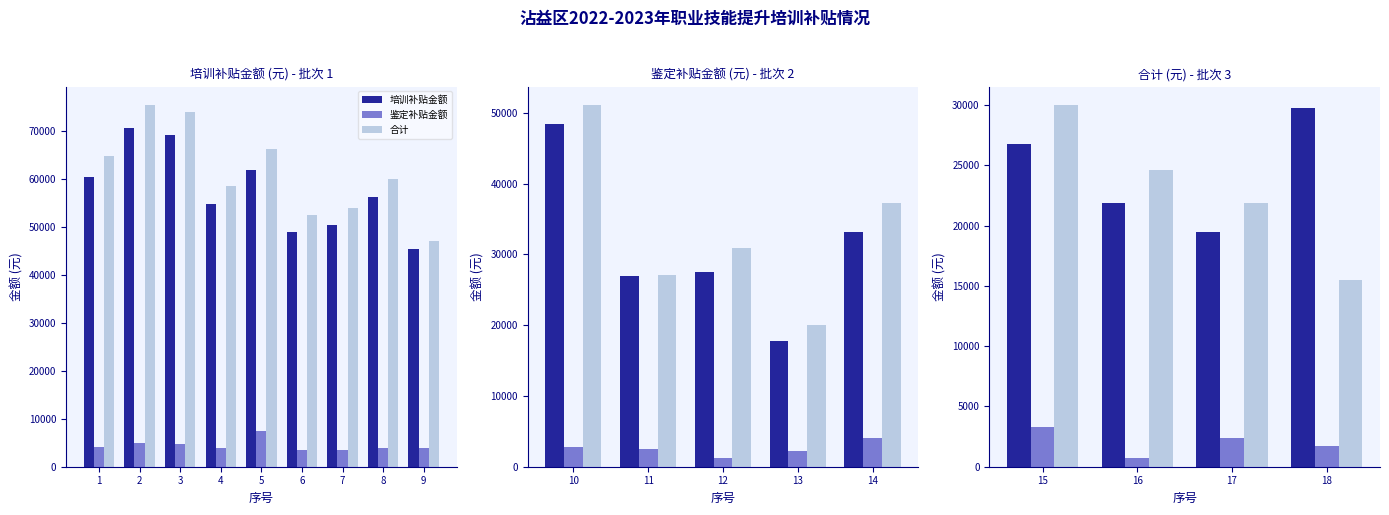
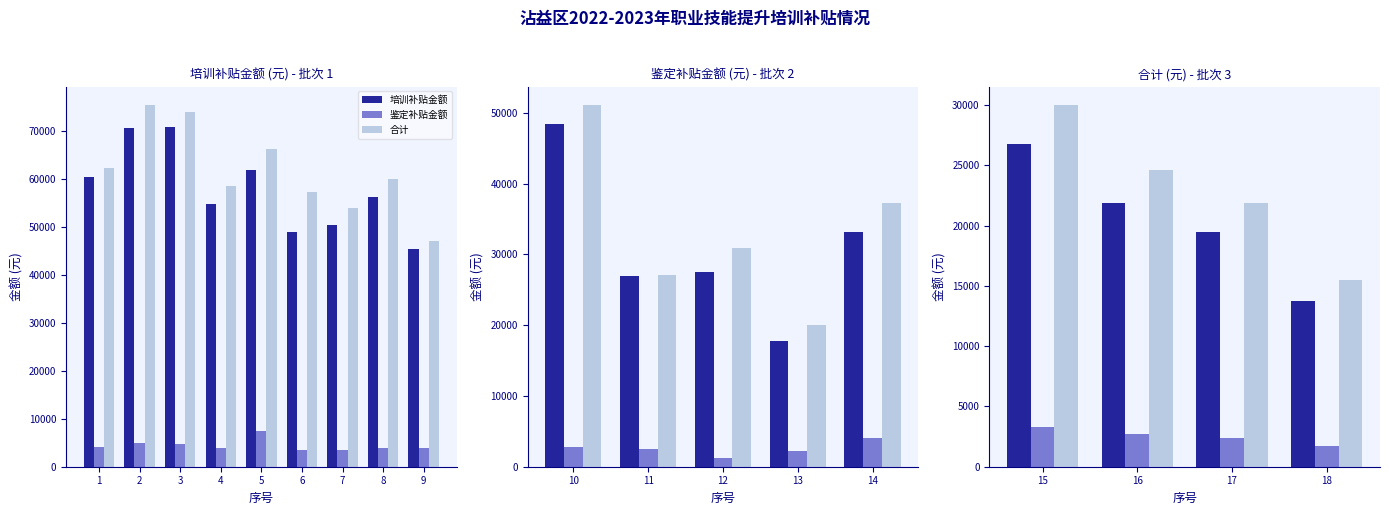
  {
    "培训补贴金额 (元) - 批次 1": {
      "培训补贴金额": {
        "1": 60000,
        "2": 71000,
-       "3": 69000,
+       "3": 71000,
        "4": 55000,
        "5": 62000,
        "6": 49000,
        "7": 50000,
        "8": 56000,
        "9": 45000
      },
      "鉴定补贴金额": {
        "1": 4000,
        "2": 5000,
        "3": 5000,
        "4": 4000,
        "5": 7000,
        "6": 3000,
        "7": 4000,
        "8": 4000,
        "9": 4000
      },
      "合计": {
-       "1": 65000,
+       "1": 62000,
        "2": 75000,
        "3": 74000,
        "4": 59000,
        "5": 66000,
-       "6": 52000,
+       "6": 57000,
        "7": 54000,
        "8": 60000,
        "9": 47000
      }
    },
    "鉴定补贴金额 (元) - 批次 2": {
      "培训补贴金额": {
        "10": 48000,
        "11": 27000,
        "12": 28000,
        "13": 18000,
        "14": 33000
      },
      "鉴定补贴金额": {
        "10": 3000,
        "11": 3000,
        "12": 1000,
        "13": 2000,
        "14": 4000
      },
      "合计": {
        "10": 51000,
        "11": 27000,
        "12": 31000,
        "13": 20000,
        "14": 37000
      }
    },
    "合计 (元) - 批次 3": {
      "培训补贴金额": {
        "15": 26700,
        "16": 21900,
        "17": 19400,
-       "18": 29700
+       "18": 13800
      },
      "鉴定补贴金额": {
        "15": 3300,
-       "16": 800,
+       "16": 2700,
        "17": 2400,
        "18": 1700
      },
      "合计": {
        "15": 30000,
        "16": 24600,
        "17": 21800,
        "18": 15500
      }
    }
  }
